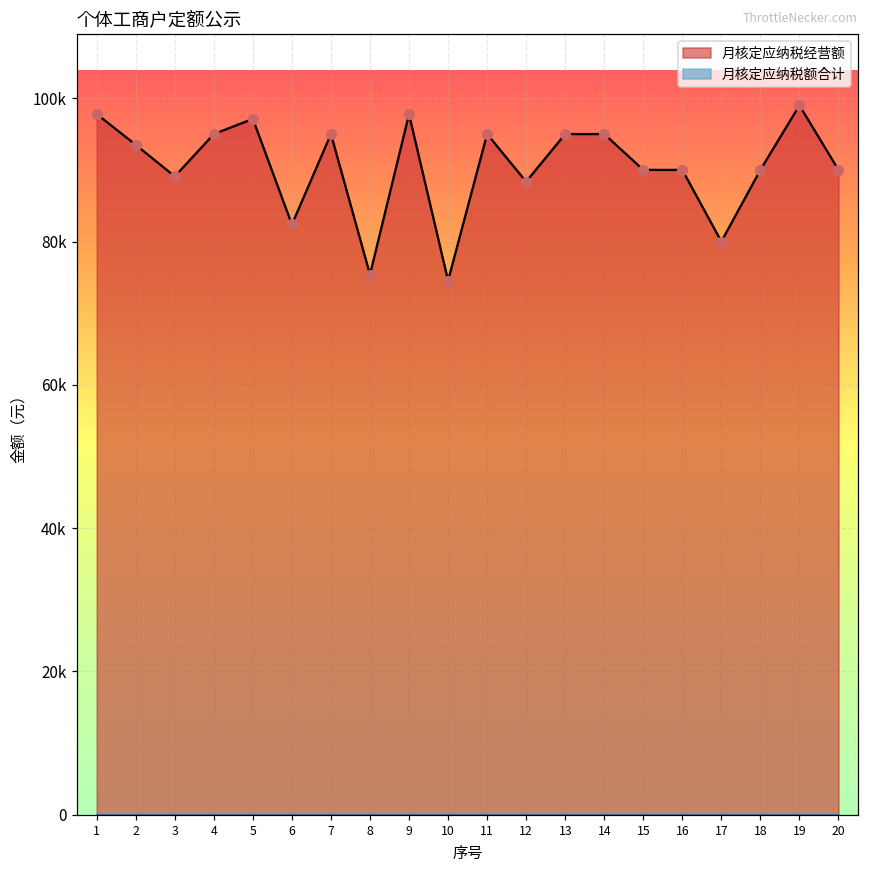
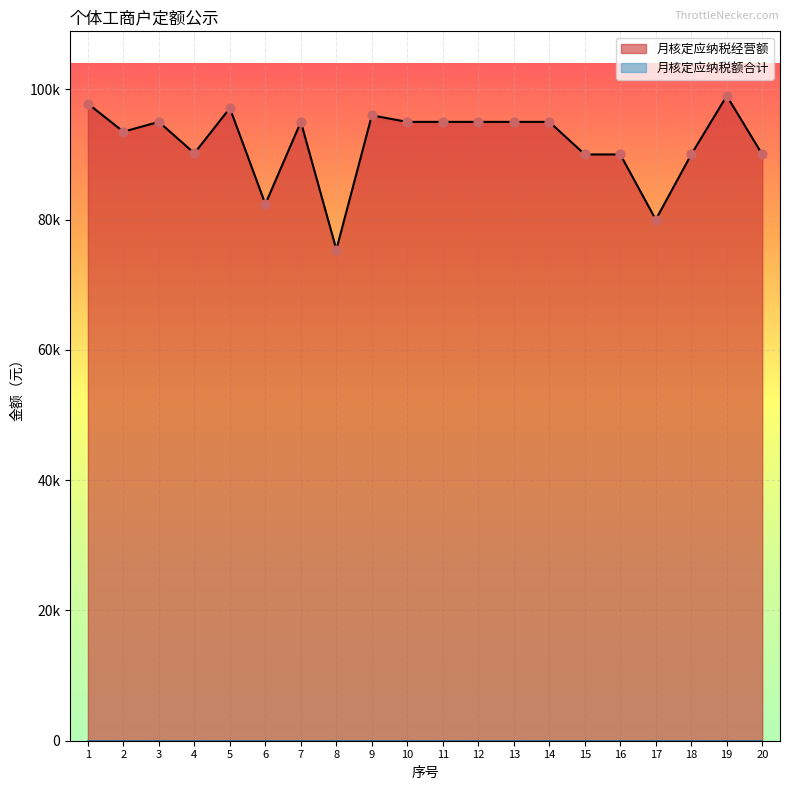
  {
    "月核定应纳税经营额": {
      "1": 98000,
      "2": 93000,
-     "3": 89000,
-     "4": 95000,
+     "3": 95000,
+     "4": 90000,
      "5": 97000,
      "6": 82000,
      "7": 95000,
      "8": 75000,
-     "9": 98000,
-     "10": 75000,
+     "9": 96000,
+     "10": 95000,
      "11": 95000,
-     "12": 88000,
+     "12": 95000,
      "13": 95000,
      "14": 95000,
      "15": 90000,
      "16": 90000,
      "17": 80000,
      "18": 90000,
      "19": 99000,
      "20": 90000
    },
    "月核定应纳税额合计": {
      "1": 0,
      "2": 0,
      "3": 0,
      "4": 0,
      "5": 0,
      "6": 0,
      "7": 0,
      "8": 0,
      "9": 0,
      "10": 0,
      "11": 0,
      "12": 0,
      "13": 0,
      "14": 0,
      "15": 0,
      "16": 0,
      "17": 0,
      "18": 0,
      "19": 0,
      "20": 0
    }
  }
